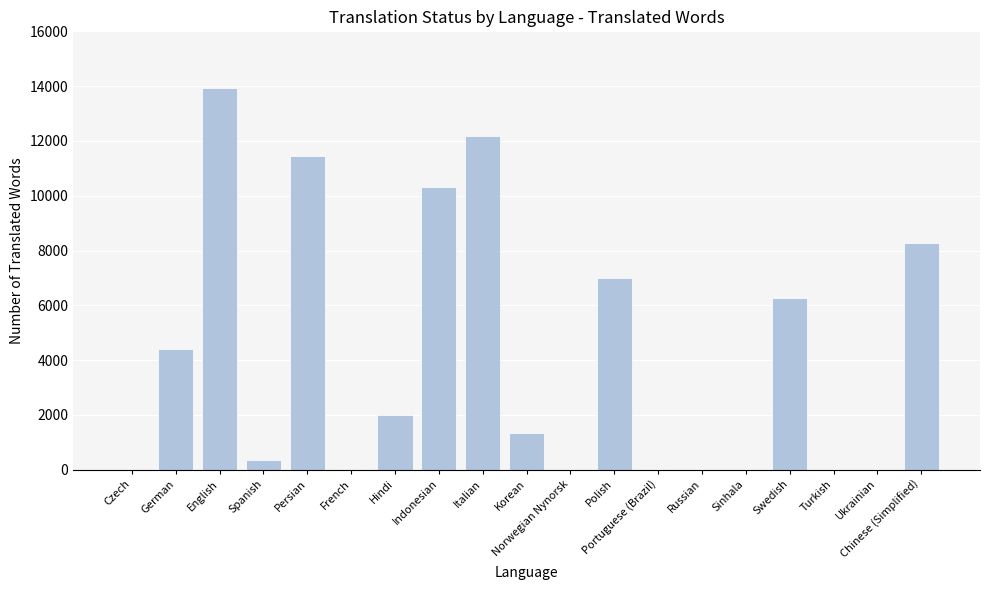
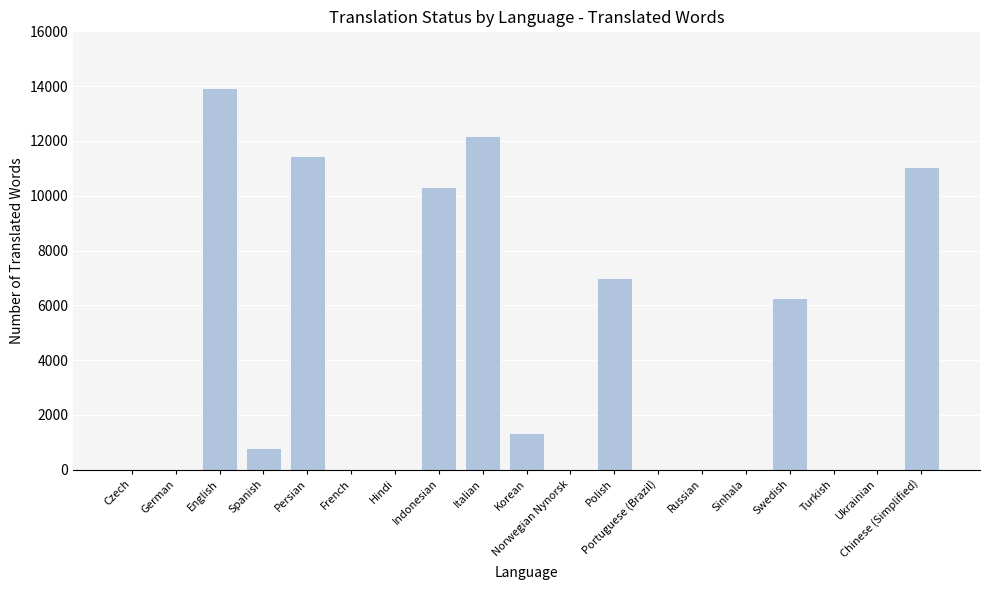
  {
    "Czech": 0,
-   "German": 4400,
+   "German": 0,
    "English": 13900,
-   "Spanish": 400,
+   "Spanish": 800,
    "Persian": 11500,
-   "Hindi": 2000,
+   "Hindi": 0,
    "Indonesian": 10300,
    "Italian": 12200,
    "Korean": 1300,
    "Norwegian Nynorsk": 0,
    "Polish": 7000,
    "Russian": 0,
    "Sinhala": 0,
    "Swedish": 6300,
-   "Chinese (Simplified)": 8300
+   "Chinese (Simplified)": 11000
  }
